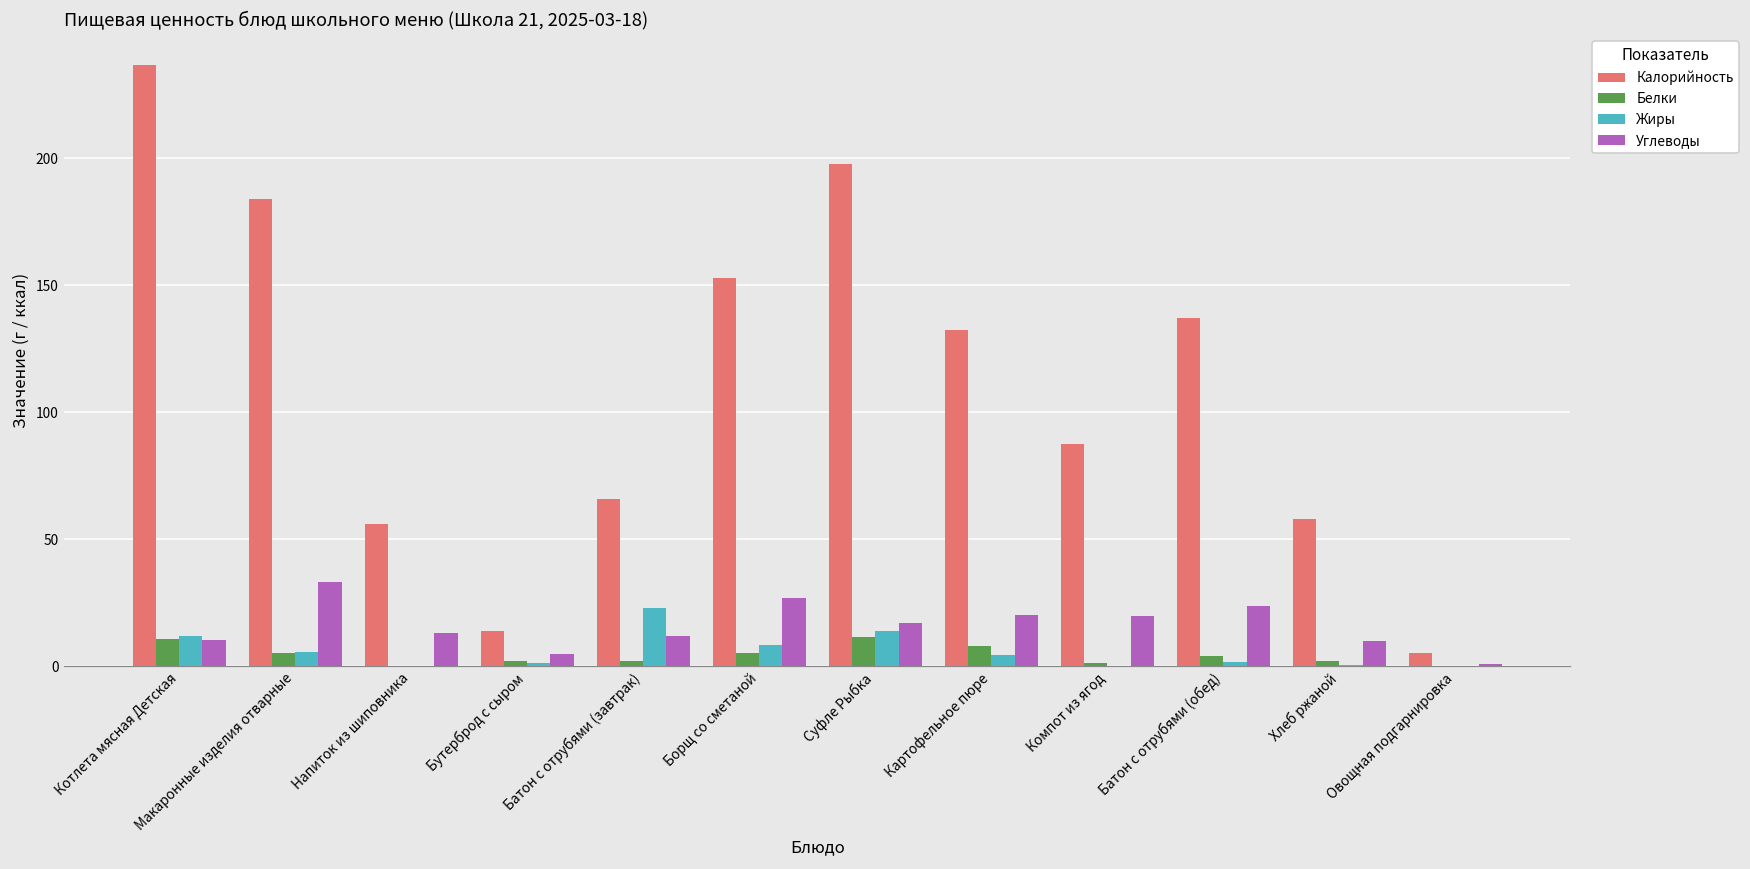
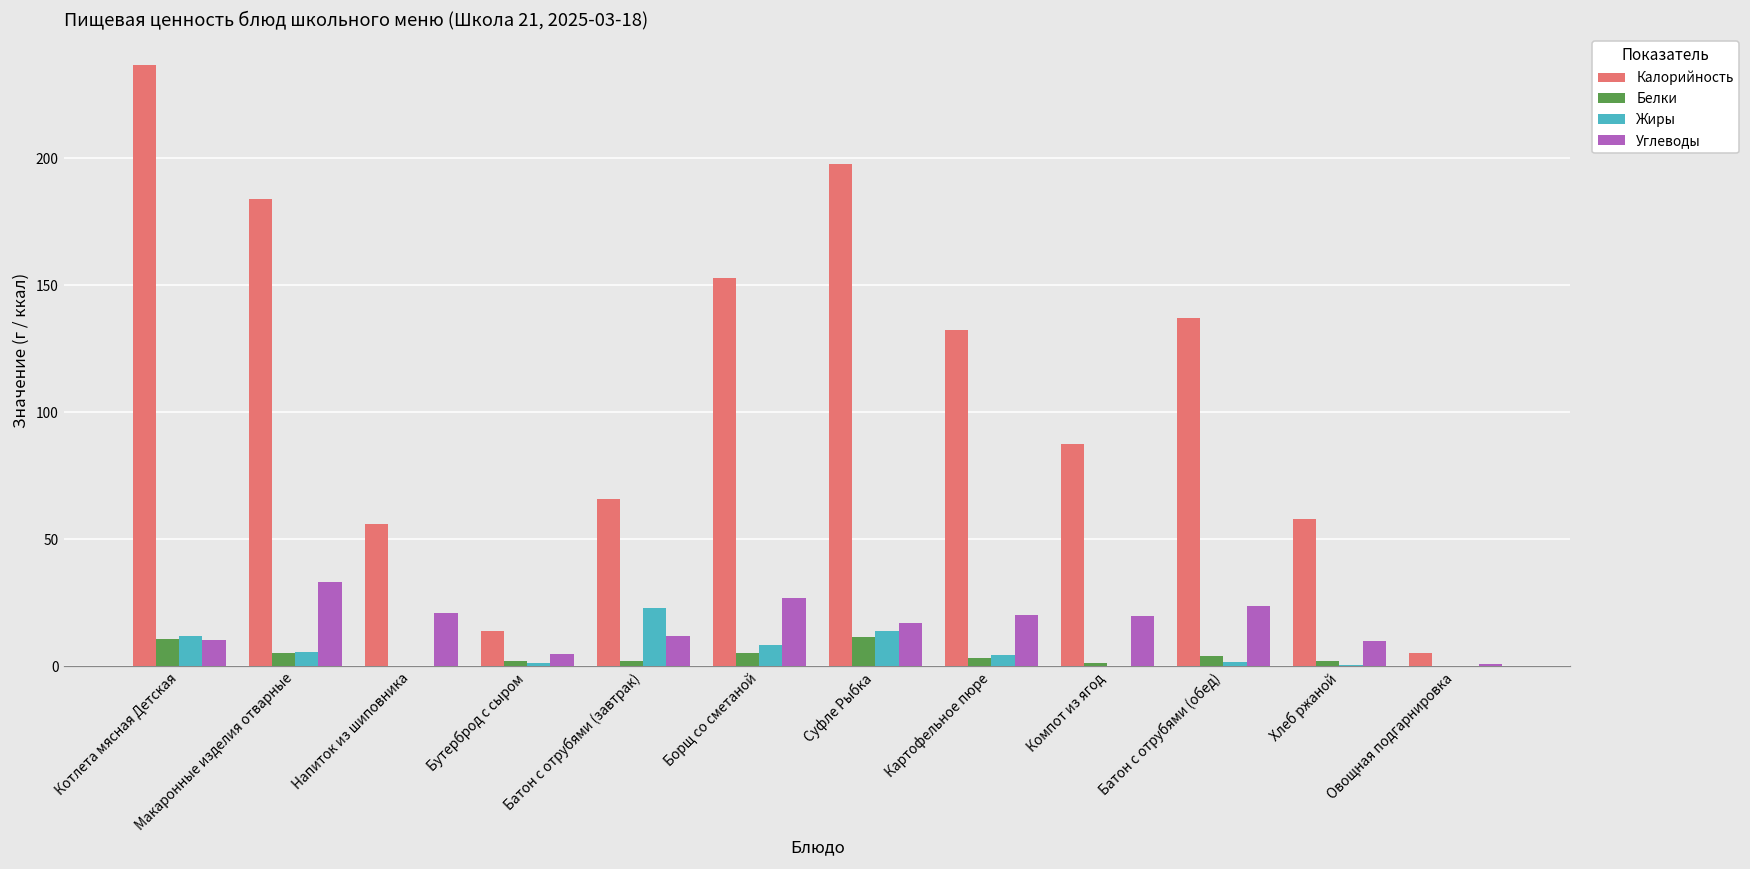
  {
    "Калорийность": {
      "Котлета мясная Детская": 237,
      "Макаронные изделия отварные": 184,
      "Напиток из шиповника": 56,
      "Бутерброд с сыром": 14,
      "Батон с отрубями (завтрак)": 66,
      "Борщ со сметаной": 153,
      "Суфле Рыбка": 198,
      "Картофельное пюре": 133,
      "Компот из ягод": 88,
      "Батон с отрубями (обед)": 137,
      "Хлеб ржаной": 58,
      "Овощная подгарнировка": 5
    },
    "Белки": {
      "Котлета мясная Детская": 11,
      "Макаронные изделия отварные": 5,
      "Напиток из шиповника": 0,
      "Бутерброд с сыром": 2,
      "Батон с отрубями (завтрак)": 2,
      "Борщ со сметаной": 5,
      "Суфле Рыбка": 11,
-     "Картофельное пюре": 8,
+     "Картофельное пюре": 3,
      "Батон с отрубями (обед)": 4,
      "Хлеб ржаной": 2
    },
    "Жиры": {
      "Котлета мясная Детская": 12,
      "Макаронные изделия отварные": 5,
      "Напиток из шиповника": 0,
      "Бутерброд с сыром": 1,
      "Батон с отрубями (завтрак)": 23,
      "Борщ со сметаной": 8,
      "Суфле Рыбка": 14,
      "Картофельное пюре": 4,
      "Батон с отрубями (обед)": 2
    },
    "Углеводы": {
      "Котлета мясная Детская": 10,
      "Макаронные изделия отварные": 33,
-     "Напиток из шиповника": 13,
+     "Напиток из шиповника": 21,
      "Бутерброд с сыром": 5,
      "Батон с отрубями (завтрак)": 12,
      "Борщ со сметаной": 27,
      "Суфле Рыбка": 17,
      "Картофельное пюре": 20,
      "Компот из ягод": 20,
      "Батон с отрубями (обед)": 24,
      "Хлеб ржаной": 10
    }
  }
